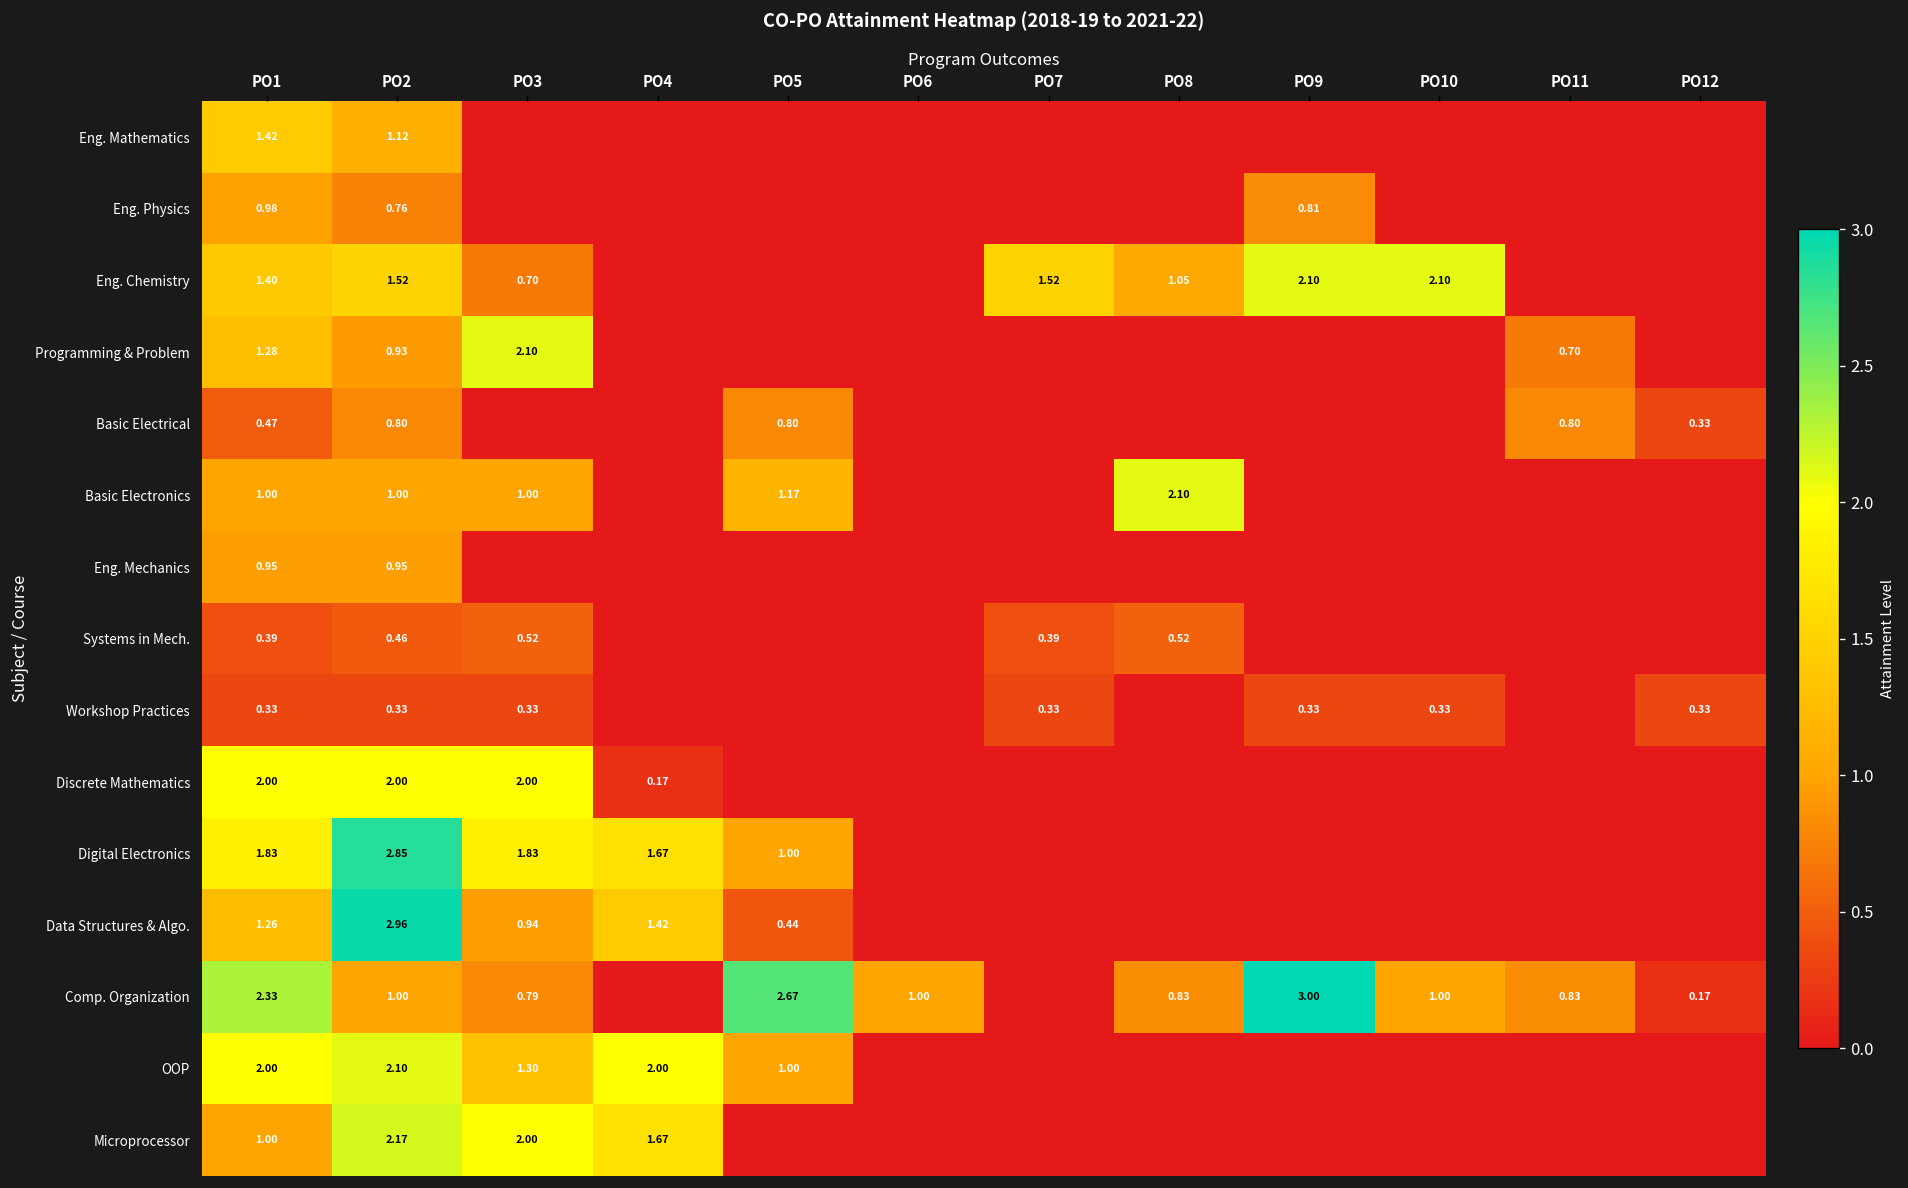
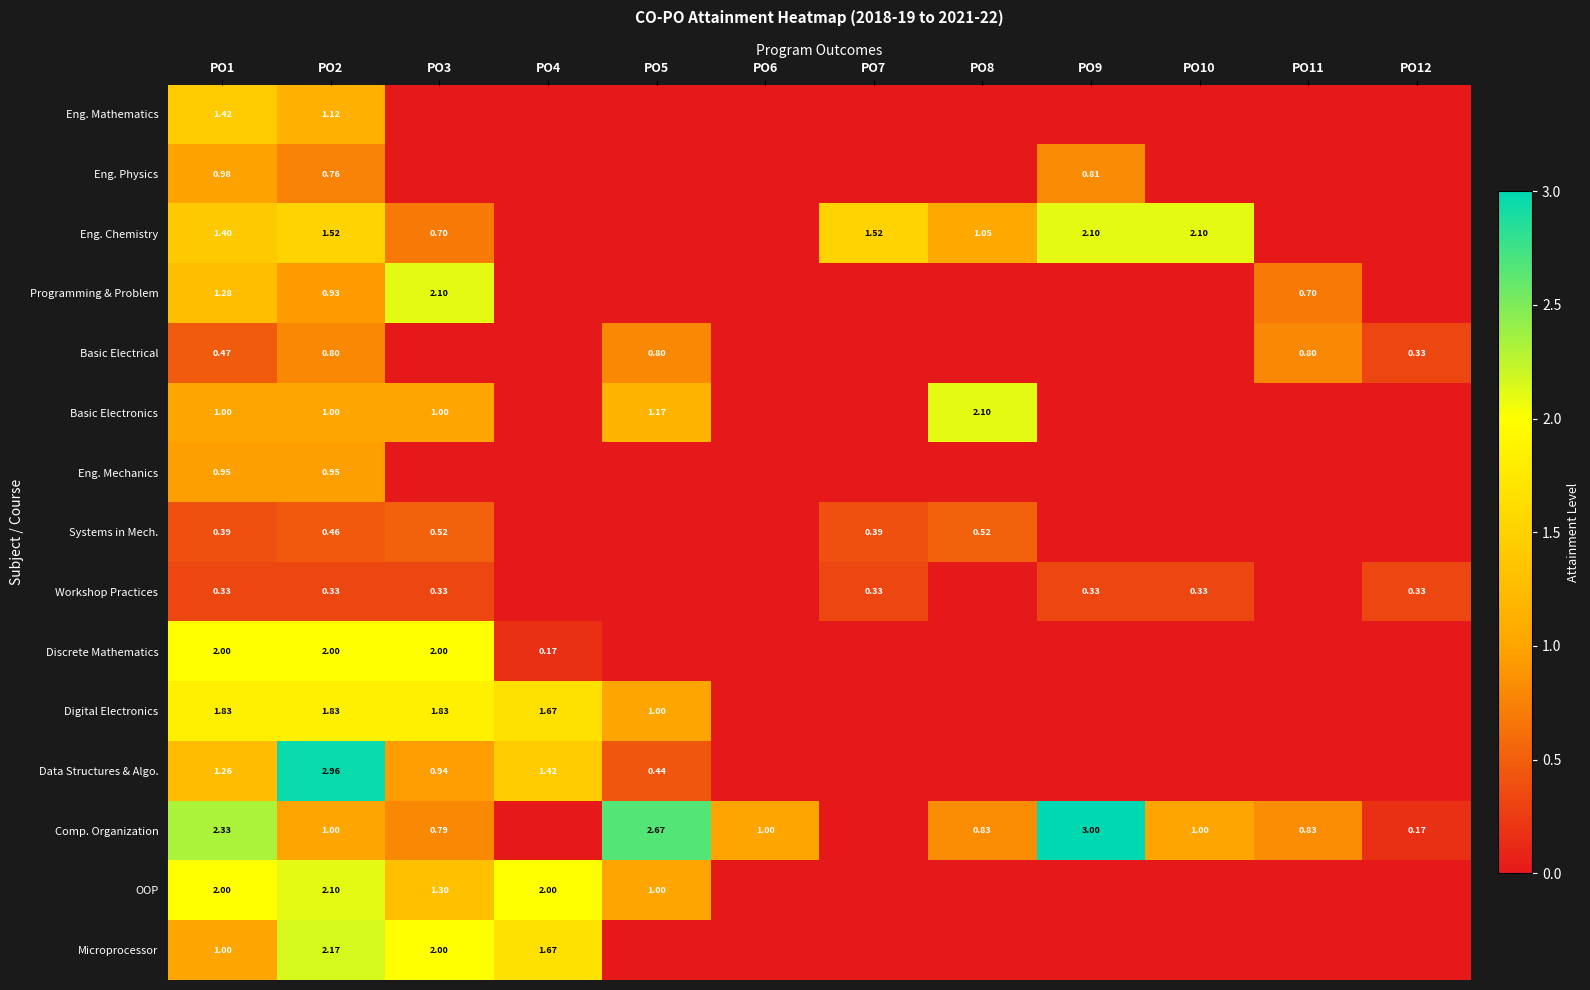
  {
    "Eng. Mathematics": {
      "PO1": 1.42,
      "PO2": 1.12
    },
    "Eng. Physics": {
      "PO1": 0.98,
      "PO2": 0.76,
      "PO9": 0.81
    },
    "Eng. Chemistry": {
      "PO1": 1.40,
      "PO2": 1.52,
      "PO3": 0.70,
      "PO7": 1.52,
      "PO8": 1.05,
      "PO9": 2.10,
      "PO10": 2.10
    },
    "Programming & Problem": {
      "PO1": 1.28,
      "PO2": 0.93,
      "PO3": 2.10,
      "PO11": 0.70
    },
    "Basic Electrical": {
      "PO1": 0.47,
      "PO2": 0.80,
      "PO5": 0.80,
      "PO11": 0.80,
      "PO12": 0.33
    },
    "Basic Electronics": {
      "PO1": 1.00,
      "PO2": 1.00,
      "PO3": 1.00,
      "PO5": 1.17,
      "PO8": 2.10
    },
    "Eng. Mechanics": {
      "PO1": 0.95,
      "PO2": 0.95
    },
    "Systems in Mech.": {
      "PO1": 0.39,
      "PO2": 0.46,
      "PO3": 0.52,
      "PO7": 0.39,
      "PO8": 0.52
    },
    "Workshop Practices": {
      "PO1": 0.33,
      "PO2": 0.33,
      "PO3": 0.33,
      "PO7": 0.33,
      "PO9": 0.33,
      "PO10": 0.33,
      "PO12": 0.33
    },
    "Discrete Mathematics": {
      "PO1": 2.00,
      "PO2": 2.00,
      "PO3": 2.00,
      "PO4": 0.17
    },
    "Digital Electronics": {
      "PO1": 1.83,
-     "PO2": 2.85,
+     "PO2": 1.83,
      "PO3": 1.83,
      "PO4": 1.67,
      "PO5": 1.00
    },
    "Data Structures & Algo.": {
      "PO1": 1.26,
      "PO2": 2.96,
      "PO3": 0.94,
      "PO4": 1.42,
      "PO5": 0.44
    },
    "Comp. Organization": {
      "PO1": 2.33,
      "PO2": 1.00,
      "PO3": 0.79,
      "PO5": 2.67,
      "PO6": 1.00,
      "PO8": 0.83,
      "PO9": 3.00,
      "PO10": 1.00,
      "PO11": 0.83,
      "PO12": 0.17
    },
    "OOP": {
      "PO1": 2.00,
      "PO2": 2.10,
      "PO3": 1.30,
      "PO4": 2.00,
      "PO5": 1.00
    },
    "Microprocessor": {
      "PO1": 1.00,
      "PO2": 2.17,
      "PO3": 2.00,
      "PO4": 1.67
    }
  }
